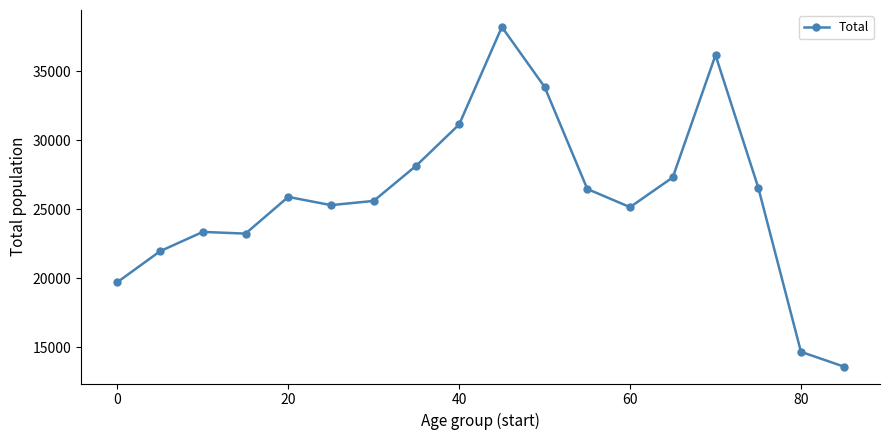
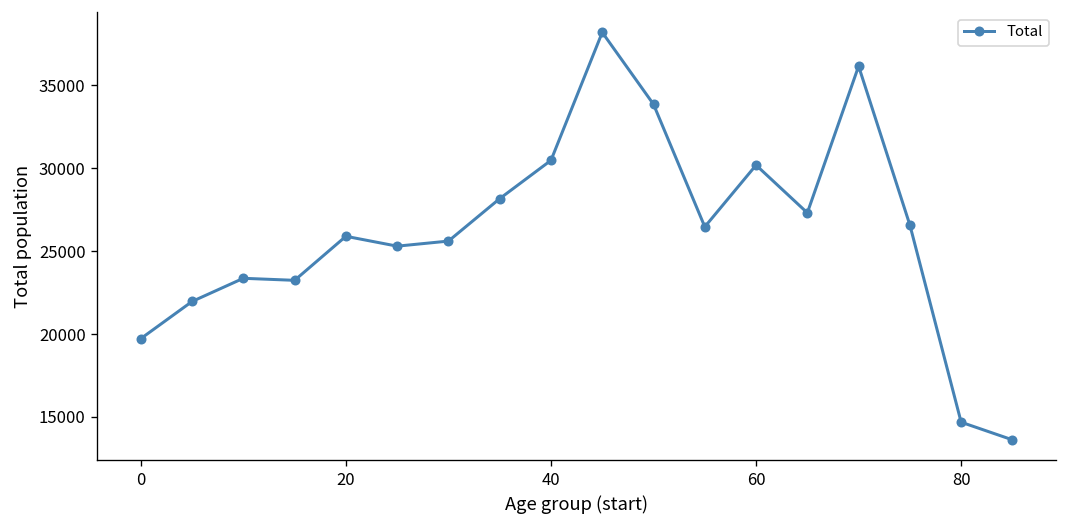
  {
    "0": 19700,
    "20": 25900,
-   "40": 31100,
-   "60": 25200,
+   "40": 30500,
+   "60": 30200,
    "80": 14700
  }
